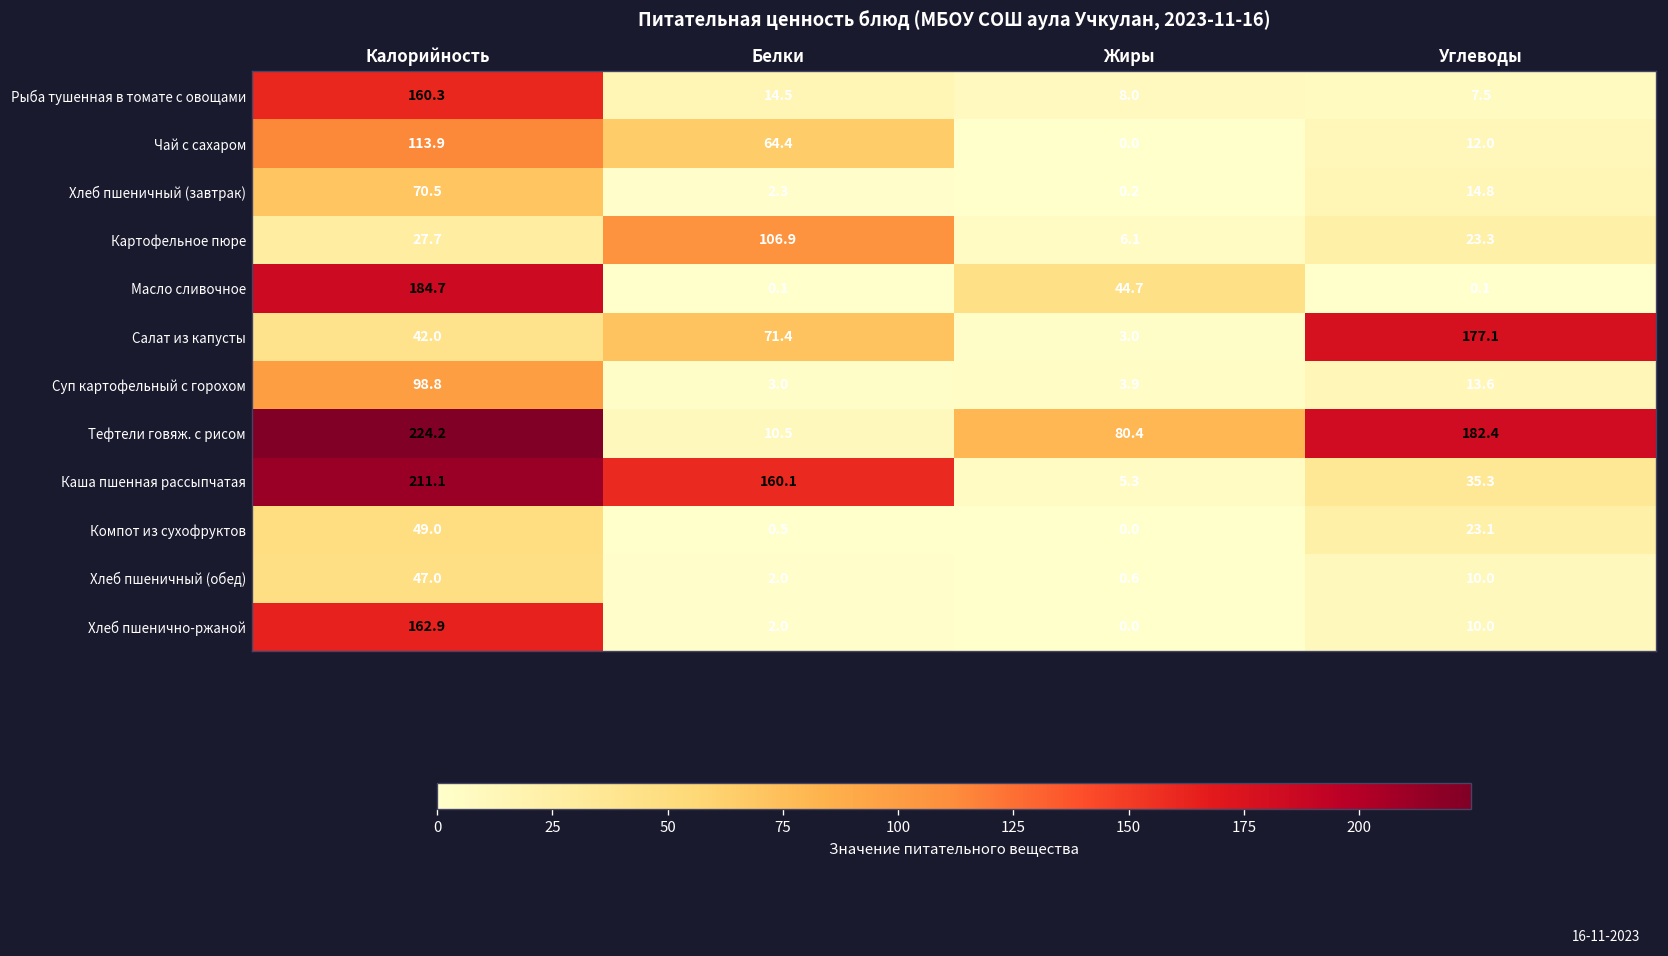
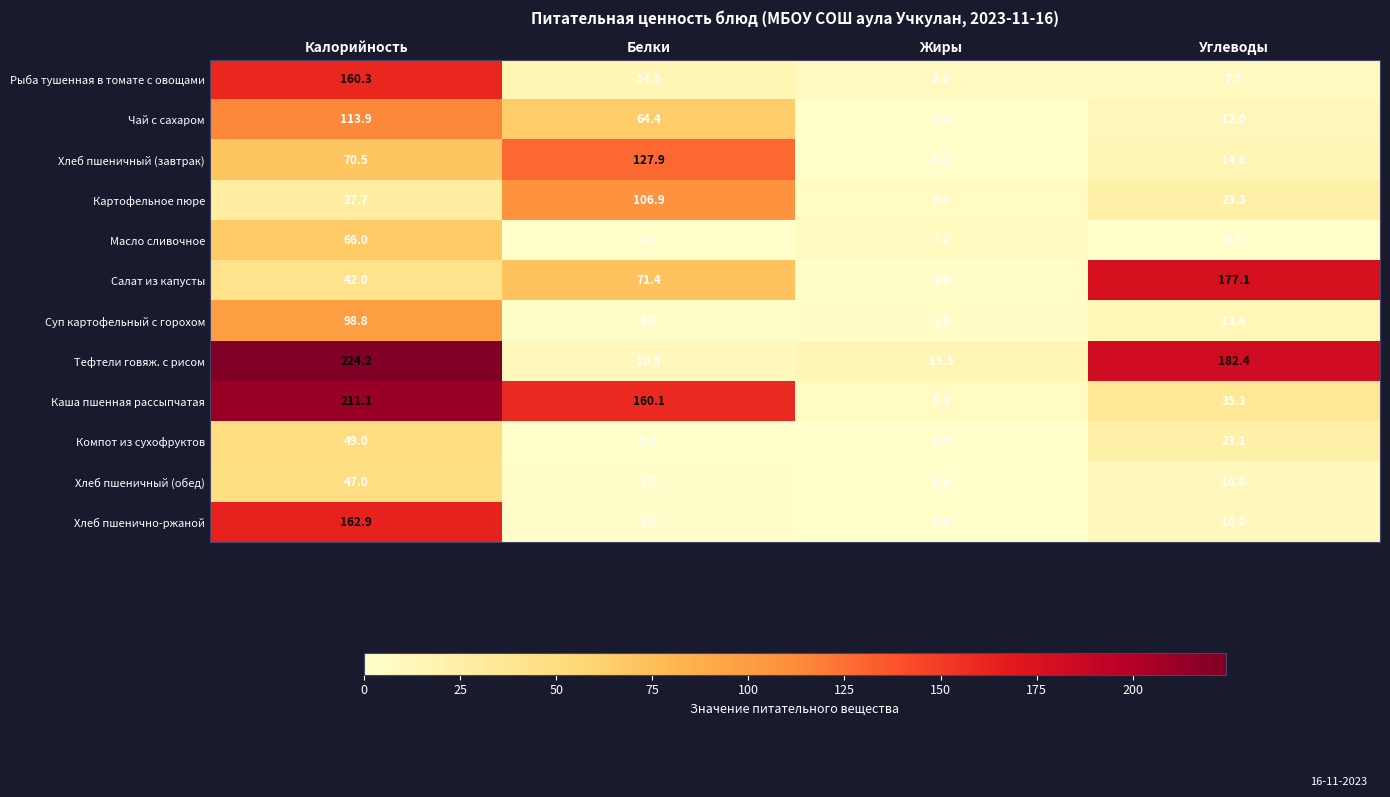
  {
    "Рыба тушенная в томате с овощами": {
      "Калорийность": 160.3,
      "Белки": 14.5,
      "Жиры": 8.0,
      "Углеводы": 7.5
    },
    "Чай с сахаром": {
      "Калорийность": 113.9,
      "Белки": 64.4,
      "Жиры": 0.0,
      "Углеводы": 12.0
    },
    "Хлеб пшеничный (завтрак)": {
      "Калорийность": 70.5,
-     "Белки": 2.3,
+     "Белки": 127.9,
      "Жиры": 0.2,
      "Углеводы": 14.8
    },
    "Картофельное пюре": {
      "Калорийность": 27.7,
      "Белки": 106.9,
      "Жиры": 6.1,
      "Углеводы": 23.3
    },
    "Масло сливочное": {
-     "Калорийность": 184.7,
+     "Калорийность": 66.0,
      "Белки": 0.1,
-     "Жиры": 44.7,
+     "Жиры": 7.2,
      "Углеводы": 0.1
    },
    "Салат из капусты": {
      "Калорийность": 42.0,
      "Белки": 71.4,
      "Жиры": 3.0,
      "Углеводы": 177.1
    },
    "Суп картофельный с горохом": {
      "Калорийность": 98.8,
      "Белки": 3.0,
      "Жиры": 3.9,
      "Углеводы": 13.6
    },
    "Тефтели говяж. с рисом": {
      "Калорийность": 224.2,
      "Белки": 10.5,
-     "Жиры": 80.4,
+     "Жиры": 15.5,
      "Углеводы": 182.4
    },
    "Каша пшенная рассыпчатая": {
      "Калорийность": 211.1,
      "Белки": 160.1,
      "Жиры": 5.3,
      "Углеводы": 35.3
    },
    "Компот из сухофруктов": {
      "Калорийность": 49.0,
      "Белки": 0.5,
      "Жиры": 0.0,
      "Углеводы": 23.1
    },
    "Хлеб пшеничный (обед)": {
      "Калорийность": 47.0,
      "Белки": 2.0,
      "Жиры": 0.6,
      "Углеводы": 10.0
    },
    "Хлеб пшенично-ржаной": {
      "Калорийность": 162.9,
      "Белки": 2.0,
      "Жиры": 0.0,
      "Углеводы": 10.0
    }
  }
